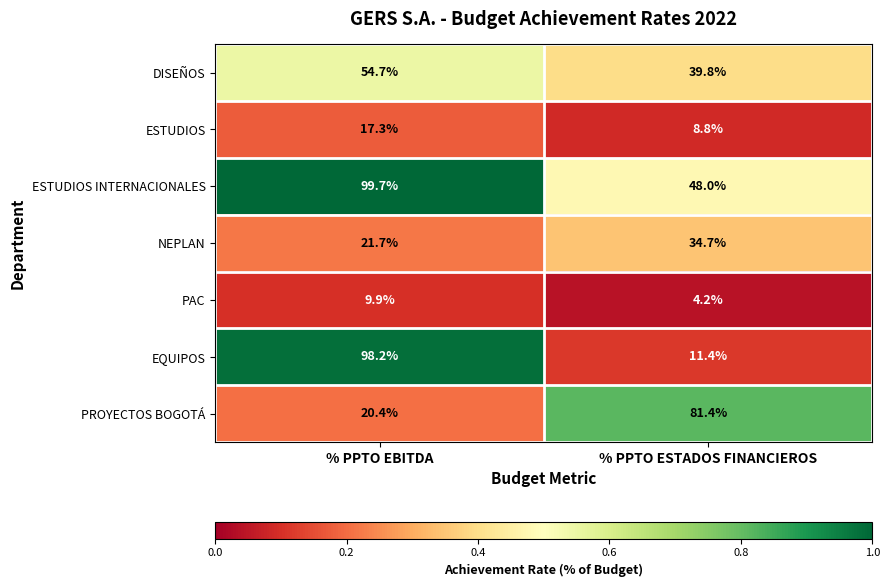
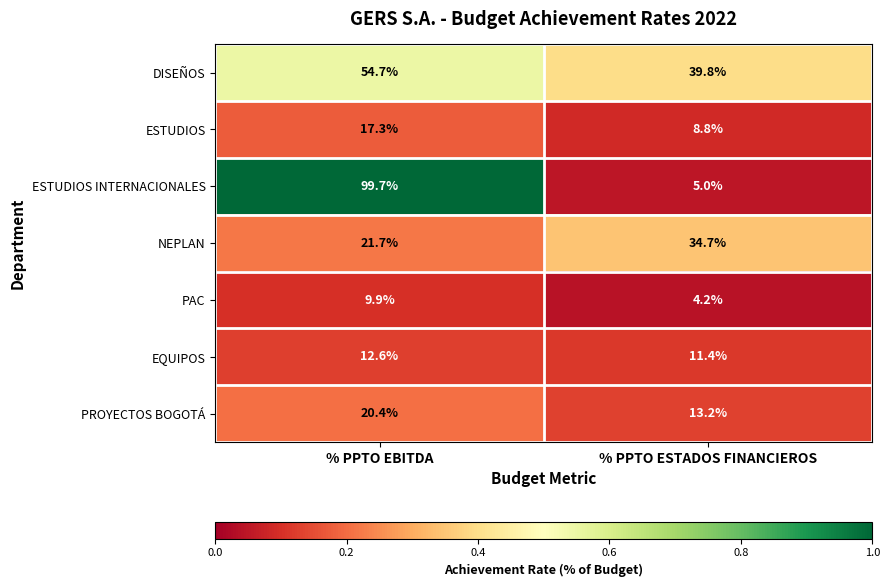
  {
    "DISEÑOS": {
      "% PPTO EBITDA": "54.7%",
      "% PPTO ESTADOS FINANCIEROS": "39.8%"
    },
    "ESTUDIOS": {
      "% PPTO EBITDA": "17.3%",
      "% PPTO ESTADOS FINANCIEROS": "8.8%"
    },
    "ESTUDIOS INTERNACIONALES": {
      "% PPTO EBITDA": "99.7%",
-     "% PPTO ESTADOS FINANCIEROS": "48.0%"
+     "% PPTO ESTADOS FINANCIEROS": "5.0%"
    },
    "NEPLAN": {
      "% PPTO EBITDA": "21.7%",
      "% PPTO ESTADOS FINANCIEROS": "34.7%"
    },
    "PAC": {
      "% PPTO EBITDA": "9.9%",
      "% PPTO ESTADOS FINANCIEROS": "4.2%"
    },
    "EQUIPOS": {
-     "% PPTO EBITDA": "98.2%",
+     "% PPTO EBITDA": "12.6%",
      "% PPTO ESTADOS FINANCIEROS": "11.4%"
    },
    "PROYECTOS BOGOTÁ": {
      "% PPTO EBITDA": "20.4%",
-     "% PPTO ESTADOS FINANCIEROS": "81.4%"
+     "% PPTO ESTADOS FINANCIEROS": "13.2%"
    }
  }
